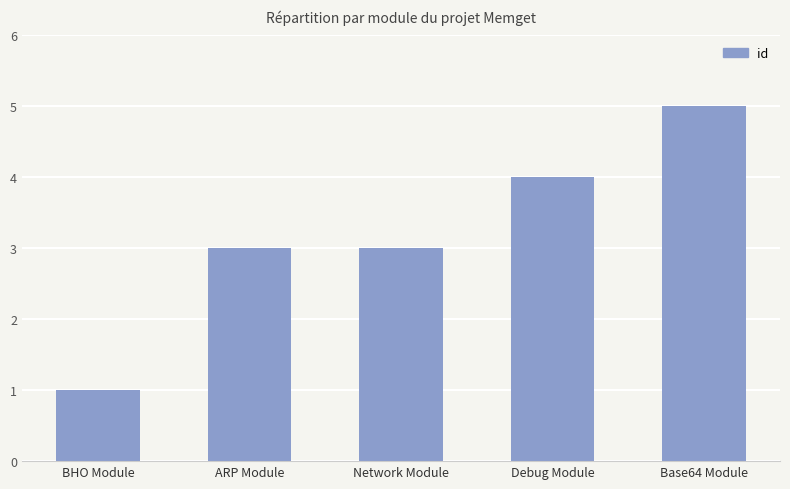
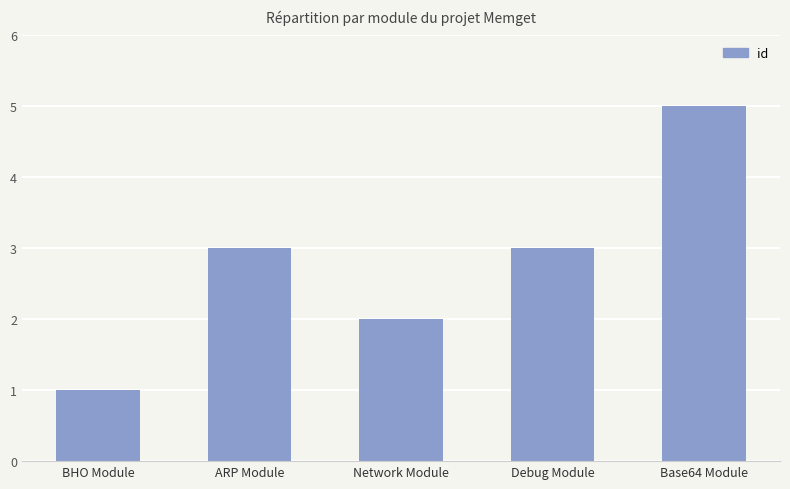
  {
    "BHO Module": 1,
    "ARP Module": 3,
-   "Network Module": 3,
-   "Debug Module": 4,
+   "Network Module": 2,
+   "Debug Module": 3,
    "Base64 Module": 5
  }
